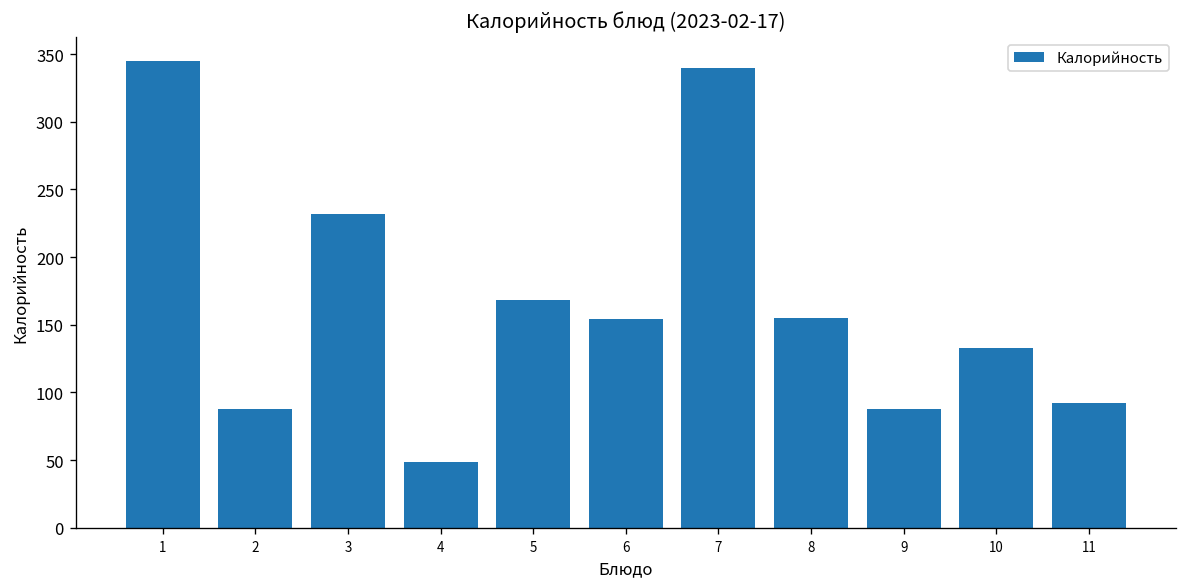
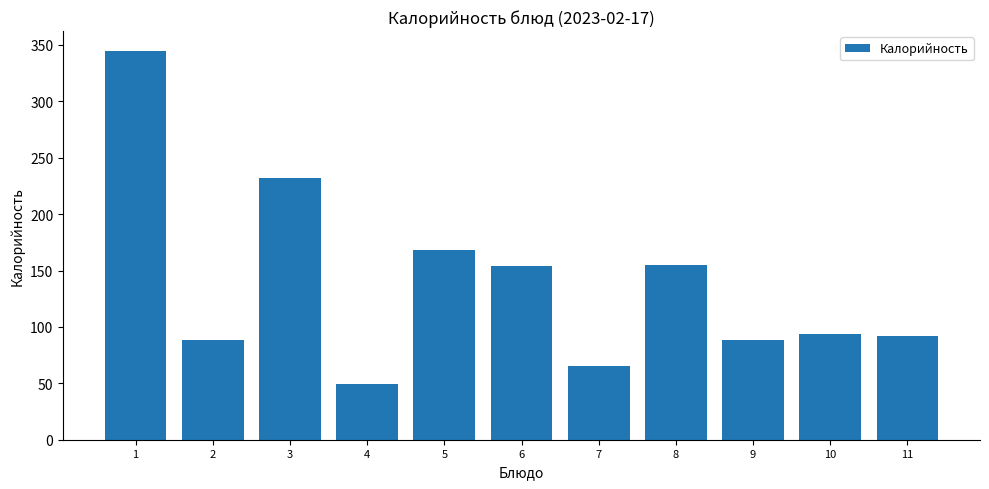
  {
    "1": 345,
    "2": 88,
    "3": 232,
    "4": 49,
    "5": 168,
    "6": 154,
-   "7": 340,
+   "7": 65,
    "8": 155,
    "9": 88,
-   "10": 133,
+   "10": 94,
    "11": 92
  }
